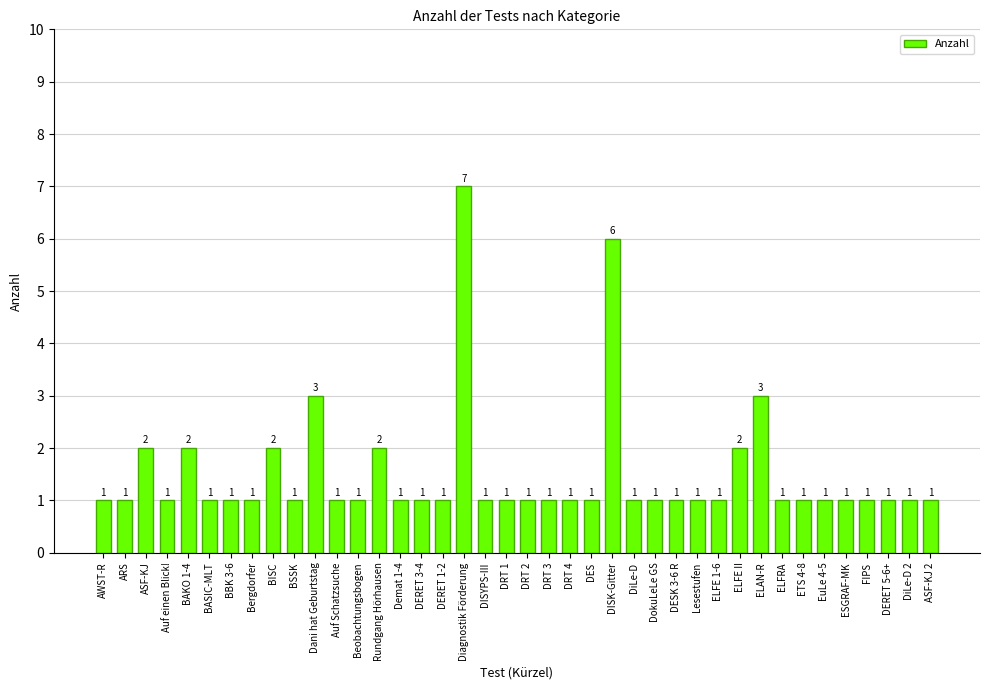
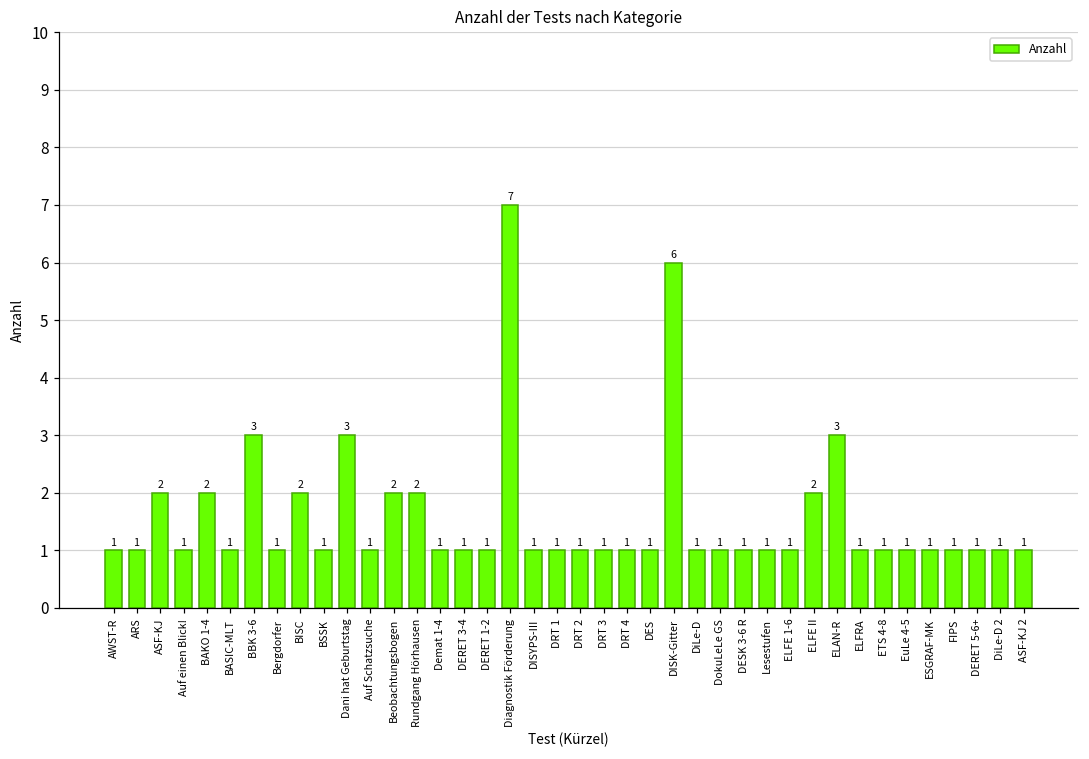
  {
    "AWST-R": 1,
    "ARS": 1,
    "ASF-KJ": 2,
    "Auf einen Blick!": 1,
    "BAKO 1-4": 2,
    "BASIC-MLT": 1,
-   "BBK 3-6": 1,
+   "BBK 3-6": 3,
    "Bergdorfer": 1,
    "BISC": 2,
    "BSSK": 1,
    "Dani hat Geburtstag": 3,
    "Auf Schatzsuche": 1,
-   "Beobachtungsbogen": 1,
+   "Beobachtungsbogen": 2,
    "Rundgang Hörhausen": 2,
    "Demat 1-4": 1,
    "DERET 3-4": 1,
    "DERET 1-2": 1,
    "Diagnostik Förderung": 7,
    "DISYPS-III": 1,
    "DRT 1": 1,
    "DRT 2": 1,
    "DRT 3": 1,
    "DRT 4": 1,
    "DES": 1,
    "DISK-Gitter": 6,
    "DiLe-D": 1,
    "DokuLeLe GS": 1,
    "DESK 3-6 R": 1,
    "Lesestufen": 1,
    "ELFE 1-6": 1,
    "ELFE II": 2,
    "ELAN-R": 3,
    "ELFRA": 1,
    "ETS 4-8": 1,
    "EuLe 4-5": 1,
    "ESGRAF-MK": 1,
    "FIPS": 1,
    "DERET 5-6+": 1,
    "DiLe-D 2": 1,
    "ASF-KJ 2": 1
  }
